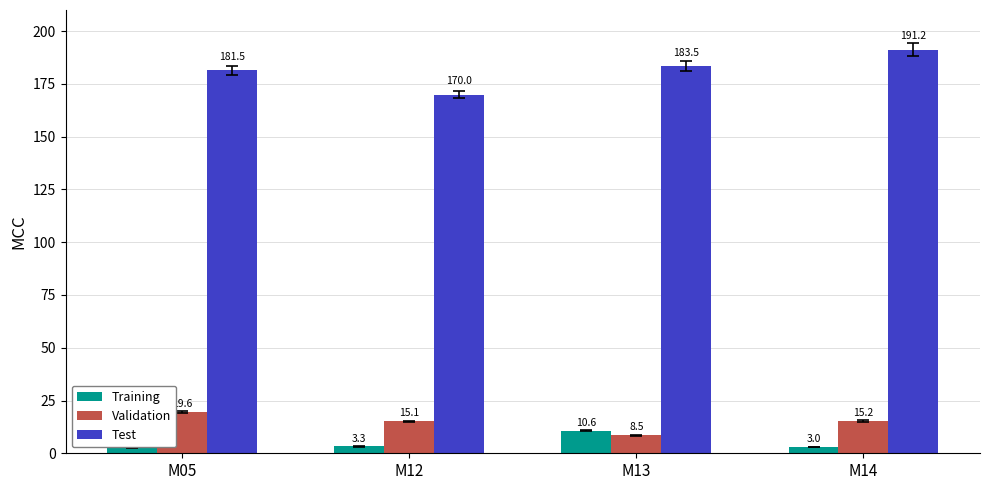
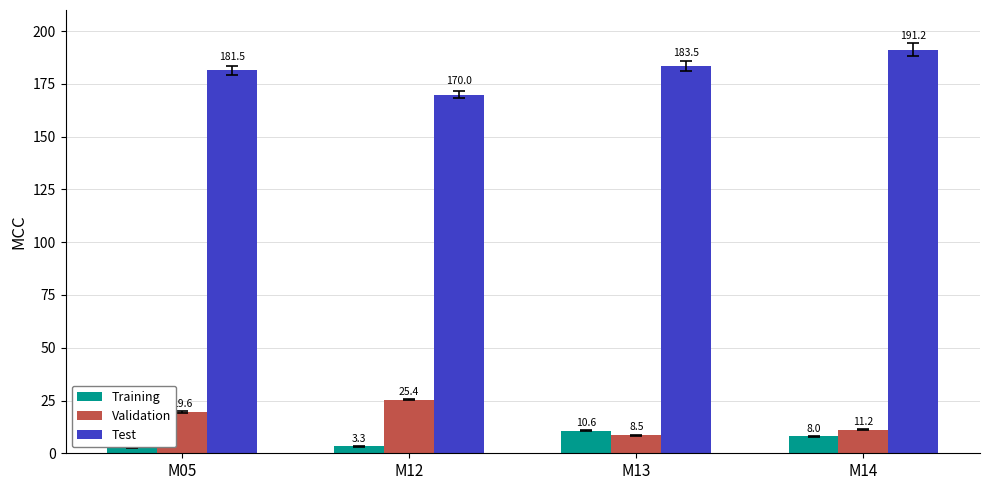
  {
    "Training": {
      "M12": 3.3,
      "M13": 10.6,
-     "M14": 3.0
+     "M14": 8.0
    },
    "Validation": {
-     "M12": 15.1,
+     "M12": 25.4,
      "M13": 8.5,
-     "M14": 15.2
+     "M14": 11.2
    },
    "Test": {
      "M05": 181.5,
      "M12": 170.0,
      "M13": 183.5,
      "M14": 191.2
    }
  }
